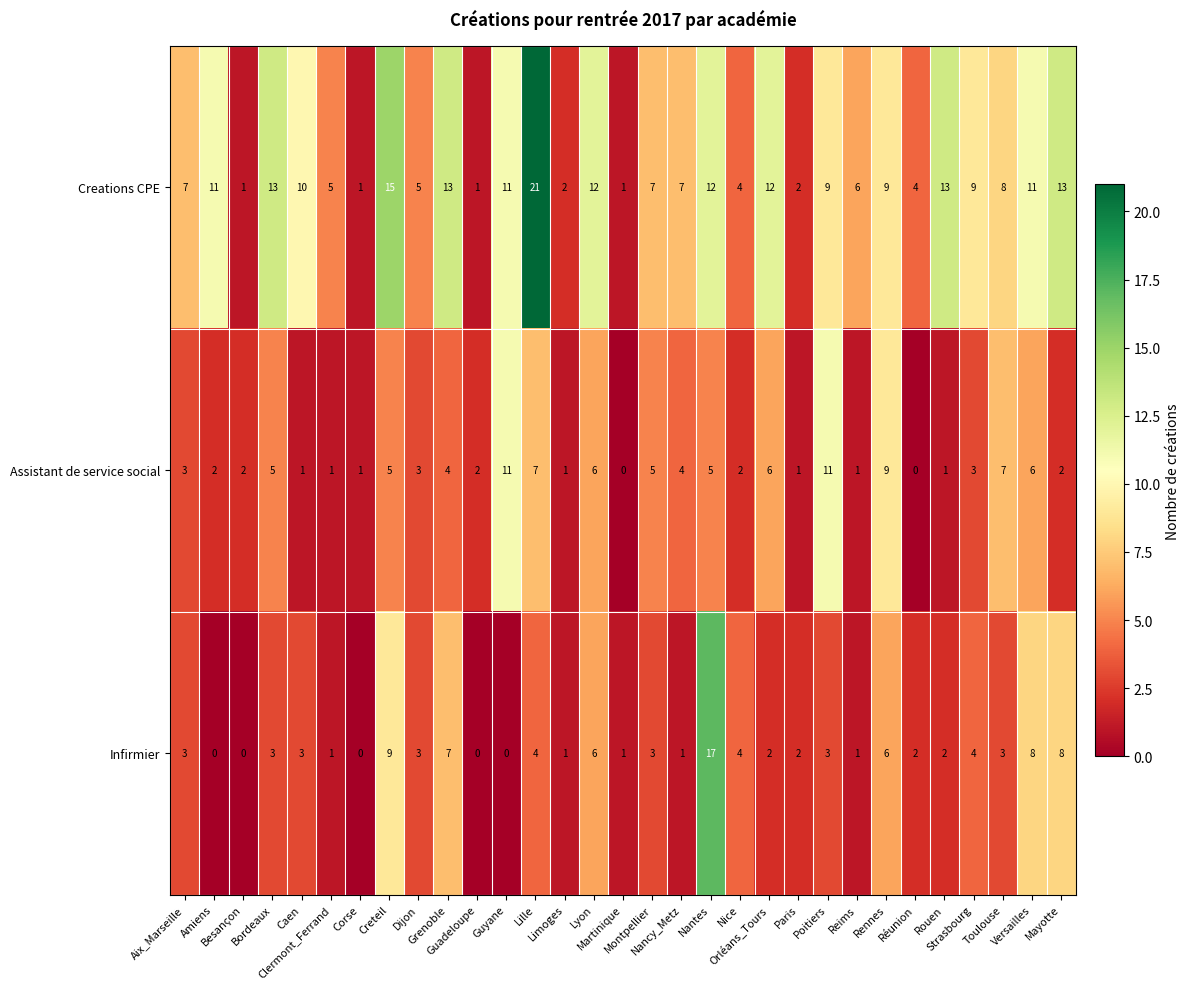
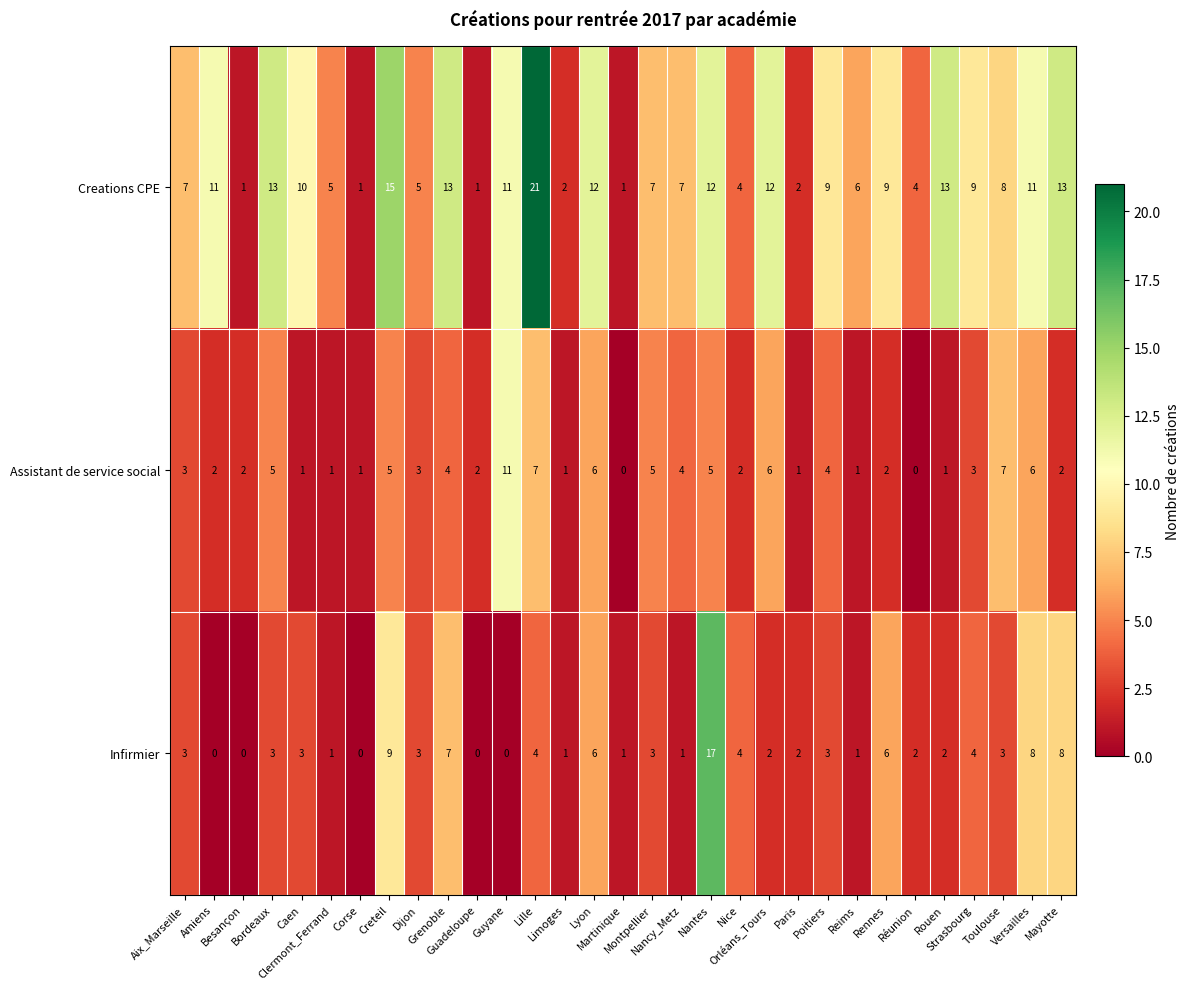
  {
    "Creations CPE": {
      "Aix_Marseille": 7,
      "Amiens": 11,
      "Besançon": 1,
      "Bordeaux": 13,
      "Caen": 10,
      "Clermont_Ferrand": 5,
      "Corse": 1,
      "Creteil": 15,
      "Dijon": 5,
      "Grenoble": 13,
      "Guadeloupe": 1,
      "Guyane": 11,
      "Lille": 21,
      "Limoges": 2,
      "Lyon": 12,
      "Martinique": 1,
      "Montpellier": 7,
      "Nancy_Metz": 7,
      "Nantes": 12,
      "Nice": 4,
      "Orléans_Tours": 12,
      "Paris": 2,
      "Poitiers": 9,
      "Reims": 6,
      "Rennes": 9,
      "Réunion": 4,
      "Rouen": 13,
      "Strasbourg": 9,
      "Toulouse": 8,
      "Versailles": 11,
      "Mayotte": 13
    },
    "Assistant de service social": {
      "Aix_Marseille": 3,
      "Amiens": 2,
      "Besançon": 2,
      "Bordeaux": 5,
      "Caen": 1,
      "Clermont_Ferrand": 1,
      "Corse": 1,
      "Creteil": 5,
      "Dijon": 3,
      "Grenoble": 4,
      "Guadeloupe": 2,
      "Guyane": 11,
      "Lille": 7,
      "Limoges": 1,
      "Lyon": 6,
      "Martinique": 0,
      "Montpellier": 5,
      "Nancy_Metz": 4,
      "Nantes": 5,
      "Nice": 2,
      "Orléans_Tours": 6,
      "Paris": 1,
-     "Poitiers": 11,
+     "Poitiers": 4,
      "Reims": 1,
-     "Rennes": 9,
+     "Rennes": 2,
      "Réunion": 0,
      "Rouen": 1,
      "Strasbourg": 3,
      "Toulouse": 7,
      "Versailles": 6,
      "Mayotte": 2
    },
    "Infirmier": {
      "Aix_Marseille": 3,
      "Amiens": 0,
      "Besançon": 0,
      "Bordeaux": 3,
      "Caen": 3,
      "Clermont_Ferrand": 1,
      "Corse": 0,
      "Creteil": 9,
      "Dijon": 3,
      "Grenoble": 7,
      "Guadeloupe": 0,
      "Guyane": 0,
      "Lille": 4,
      "Limoges": 1,
      "Lyon": 6,
      "Martinique": 1,
      "Montpellier": 3,
      "Nancy_Metz": 1,
      "Nantes": 17,
      "Nice": 4,
      "Orléans_Tours": 2,
      "Paris": 2,
      "Poitiers": 3,
      "Reims": 1,
      "Rennes": 6,
      "Réunion": 2,
      "Rouen": 2,
      "Strasbourg": 4,
      "Toulouse": 3,
      "Versailles": 8,
      "Mayotte": 8
    }
  }
